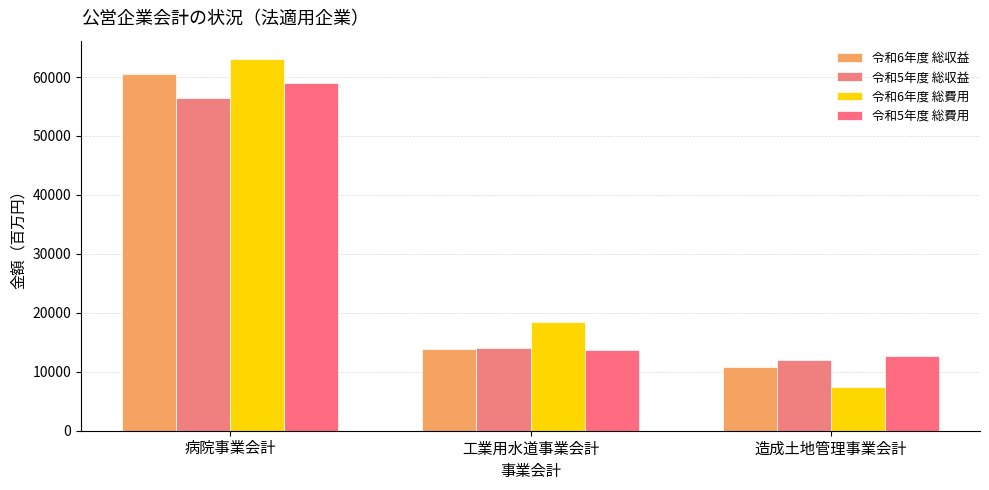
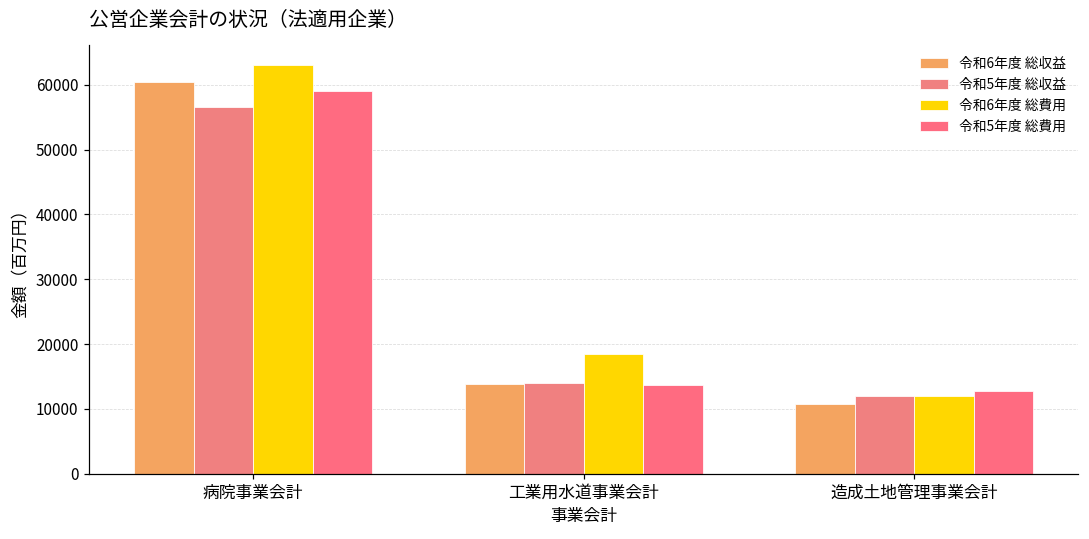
  {
    "令和6年度 総費用": {
      "病院事業会計": 63000,
      "工業用水道事業会計": 18000,
-     "造成土地管理事業会計": 7000
+     "造成土地管理事業会計": 12000
    }
  }
